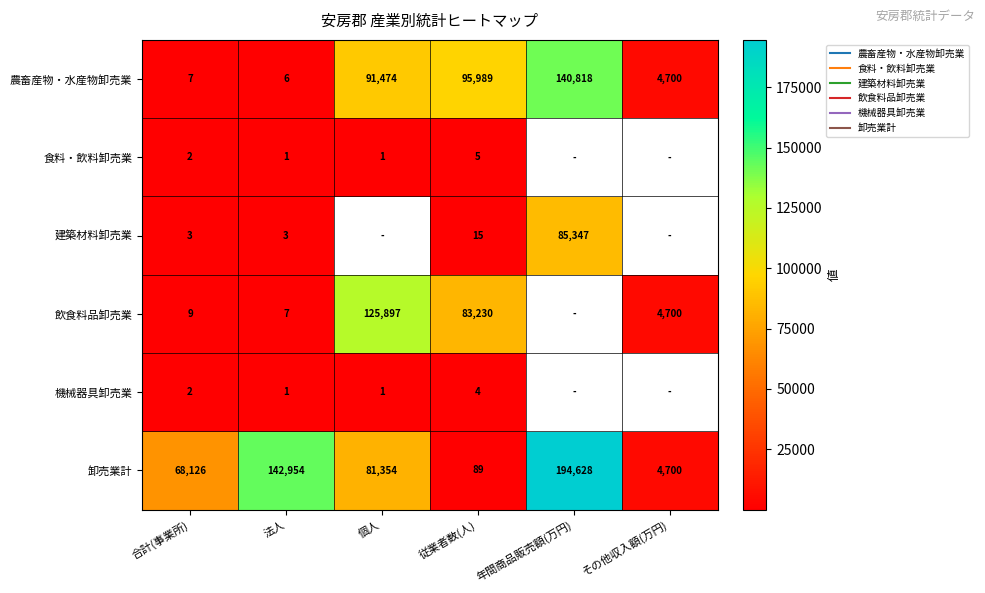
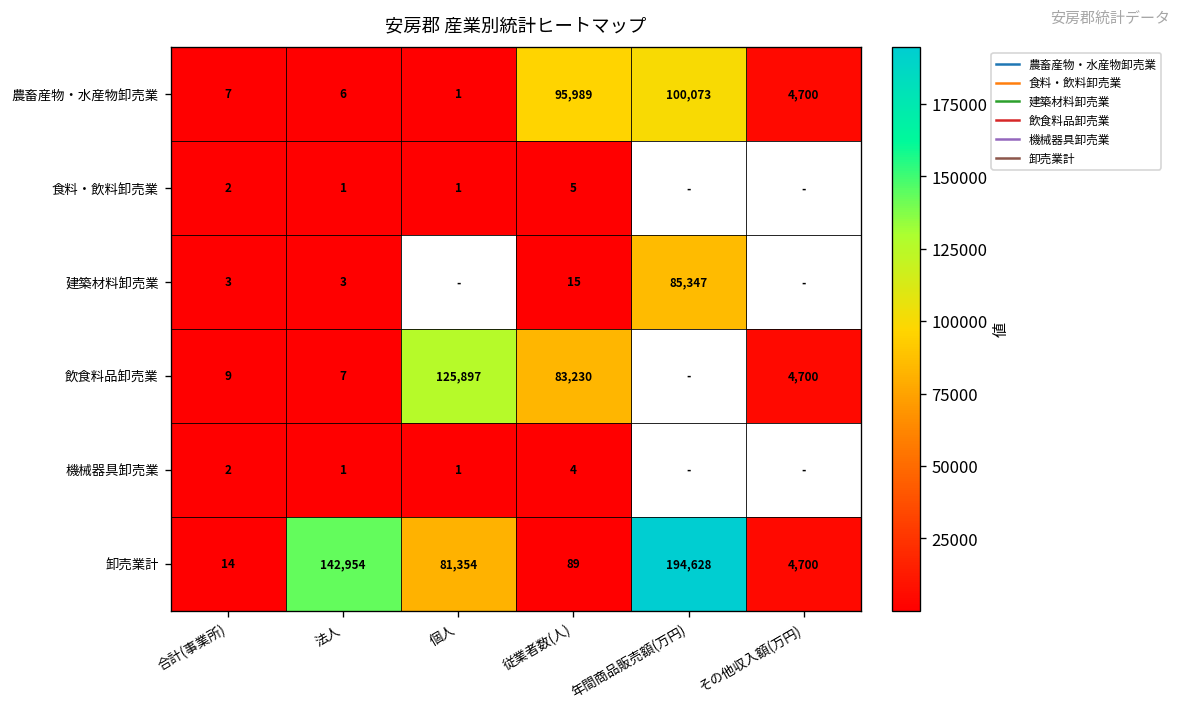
  {
    "農畜産物・水産物卸売業": {
      "合計(事業所)": "7",
      "法人": "6",
-     "個人": "91,474",
+     "個人": "1",
      "従業者数(人)": "95,989",
-     "年間商品販売額(万円)": "140,818",
+     "年間商品販売額(万円)": "100,073",
      "その他収入額(万円)": "4,700"
    },
    "食料・飲料卸売業": {
      "合計(事業所)": "2",
      "法人": "1",
      "個人": "1",
      "従業者数(人)": "5"
    },
    "建築材料卸売業": {
      "合計(事業所)": "3",
      "法人": "3",
      "従業者数(人)": "15",
      "年間商品販売額(万円)": "85,347"
    },
    "飲食料品卸売業": {
      "合計(事業所)": "9",
      "法人": "7",
      "個人": "125,897",
      "従業者数(人)": "83,230",
      "その他収入額(万円)": "4,700"
    },
    "機械器具卸売業": {
      "合計(事業所)": "2",
      "法人": "1",
      "個人": "1",
      "従業者数(人)": "4"
    },
    "卸売業計": {
-     "合計(事業所)": "68,126",
+     "合計(事業所)": "14",
      "法人": "142,954",
      "個人": "81,354",
      "従業者数(人)": "89",
      "年間商品販売額(万円)": "194,628",
      "その他収入額(万円)": "4,700"
    }
  }
